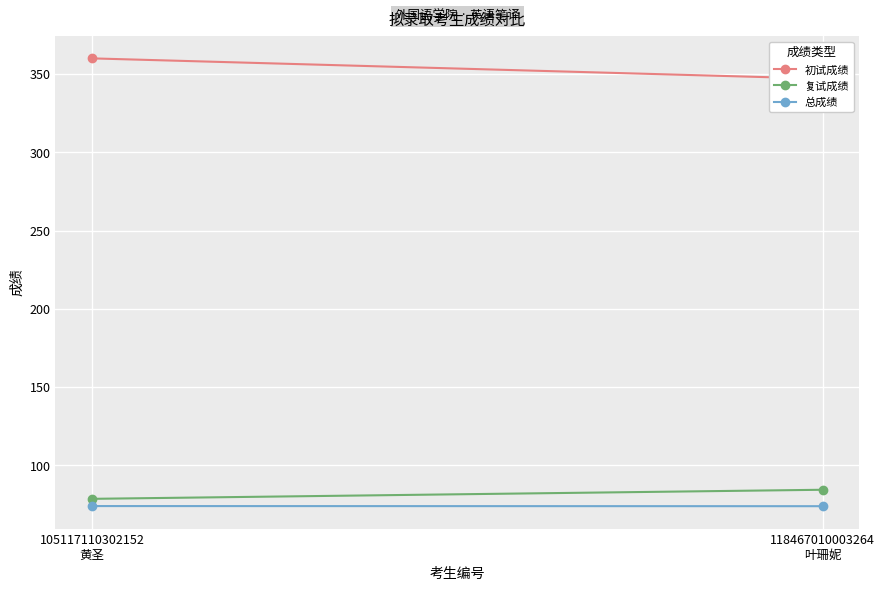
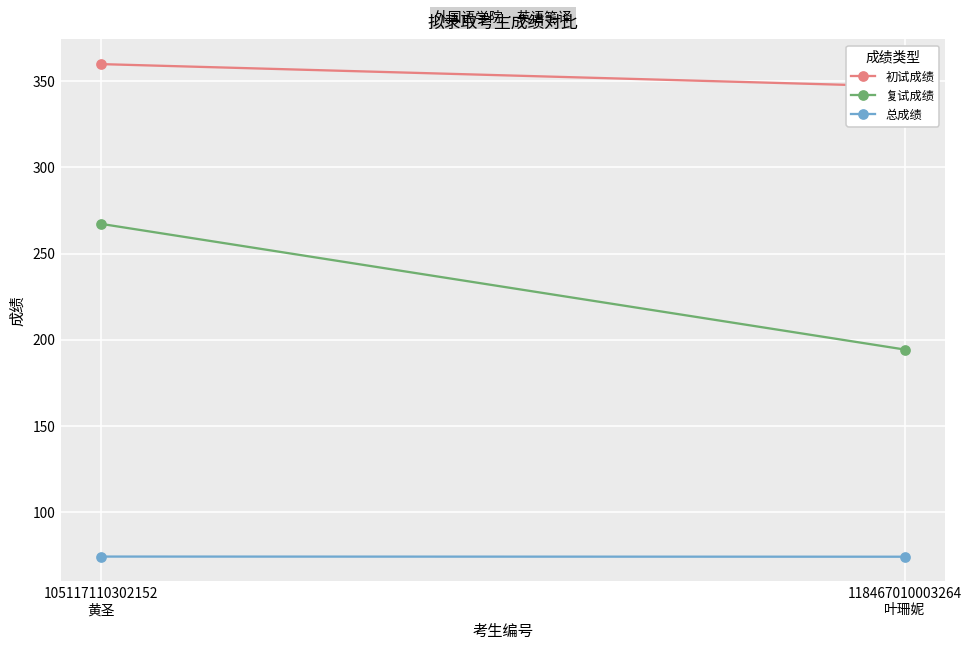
  {
    "初试成绩": {
      "105117110302152 黄圣": 360
    },
    "复试成绩": {
-     "105117110302152 黄圣": 79,
-     "118467010003264 叶珊妮": 84
+     "105117110302152 黄圣": 267,
+     "118467010003264 叶珊妮": 194
    },
    "总成绩": {
      "105117110302152 黄圣": 74,
      "118467010003264 叶珊妮": 74
    }
  }
